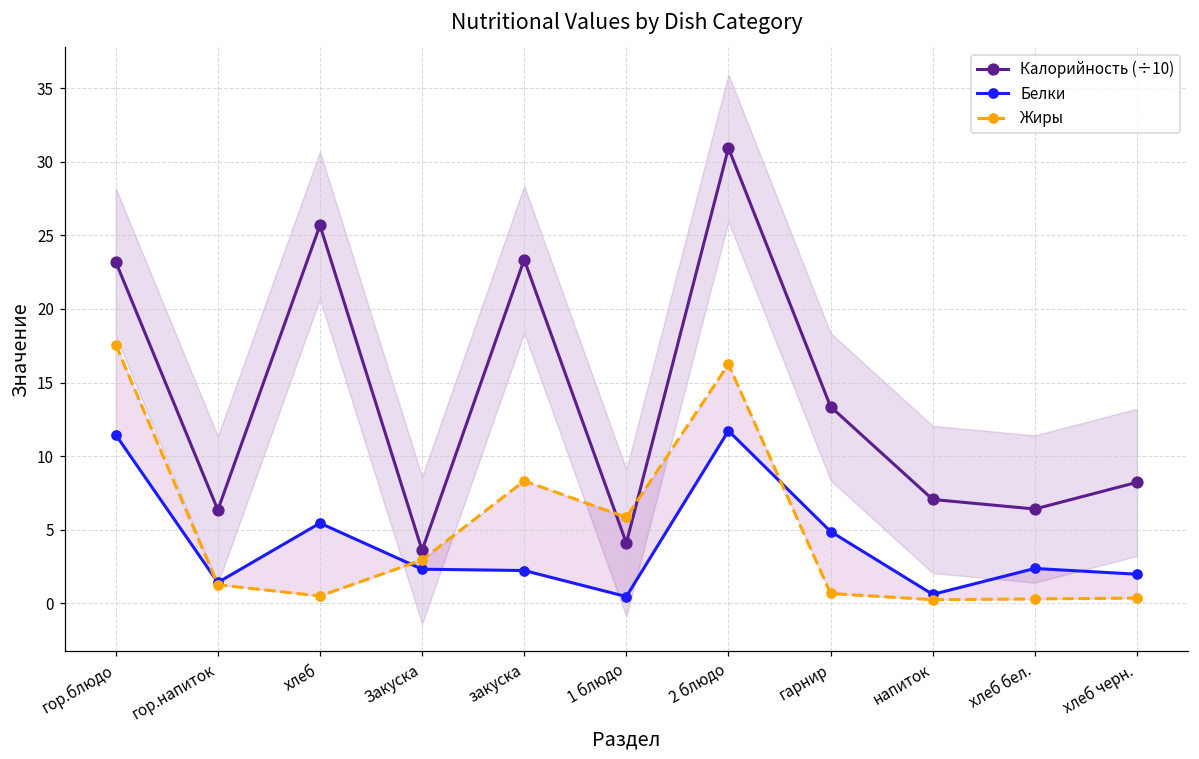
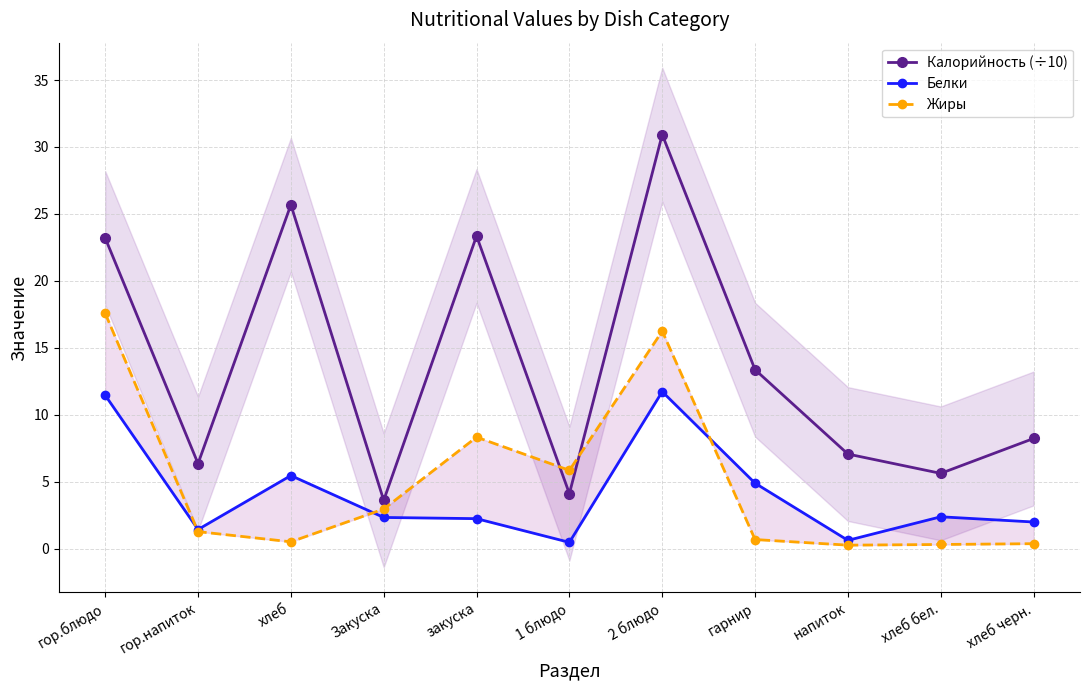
  {
    "Калорийность (÷10)": {
      "гор.блюдо": 23.2,
      "гор.напиток": 6.3,
      "хлеб": 25.7,
      "Закуска": 3.6,
      "закуска": 23.4,
      "1 блюдо": 4.1,
      "2 блюдо": 30.9,
      "гарнир": 13.4,
      "напиток": 7.1,
-     "хлеб бел.": 6.4,
+     "хлеб бел.": 5.6,
      "хлеб черн.": 8.2
    },
    "Белки": {
      "гор.блюдо": 11.5,
      "Закуска": 2.3,
      "закуска": 2.2,
      "1 блюдо": 0.5,
      "2 блюдо": 11.7
    },
    "Жиры": {
      "хлеб": 0.5,
      "гарнир": 0.7,
      "напиток": 0.3,
      "хлеб бел.": 0.3,
      "хлеб черн.": 0.4
    }
  }
